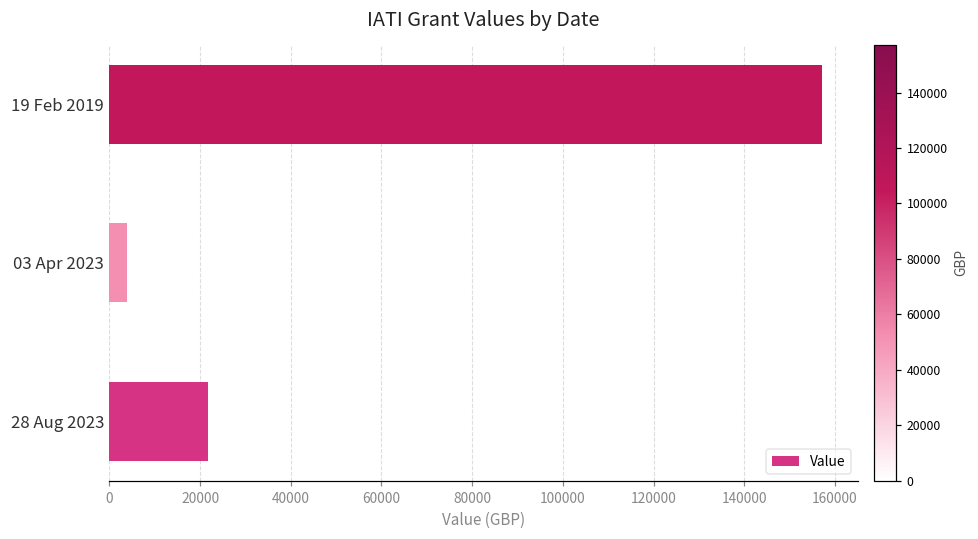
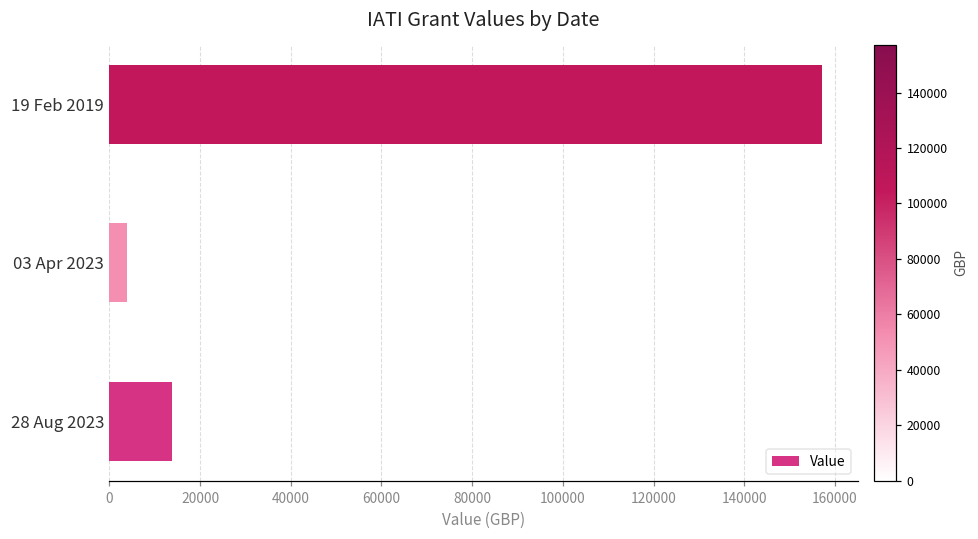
  {
    "19 Feb 2019": 157000,
    "03 Apr 2023": 4000,
-   "28 Aug 2023": 22000
+   "28 Aug 2023": 14000
  }
